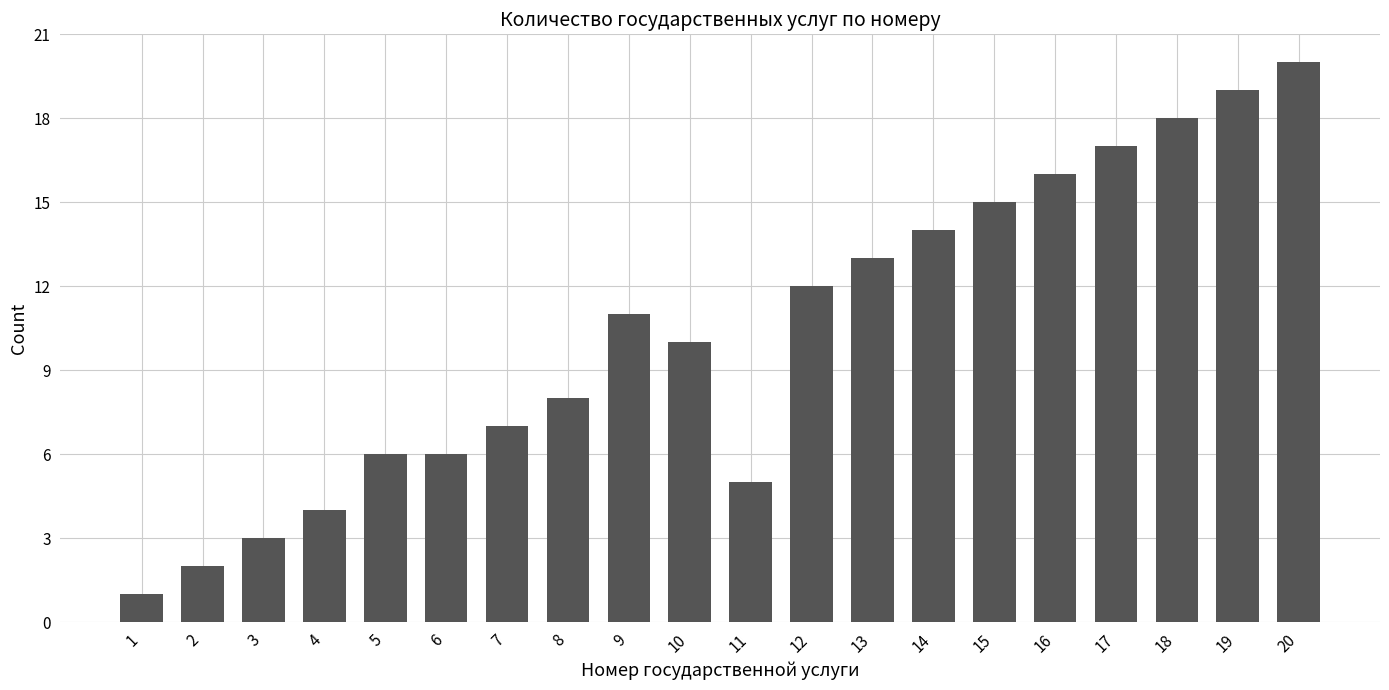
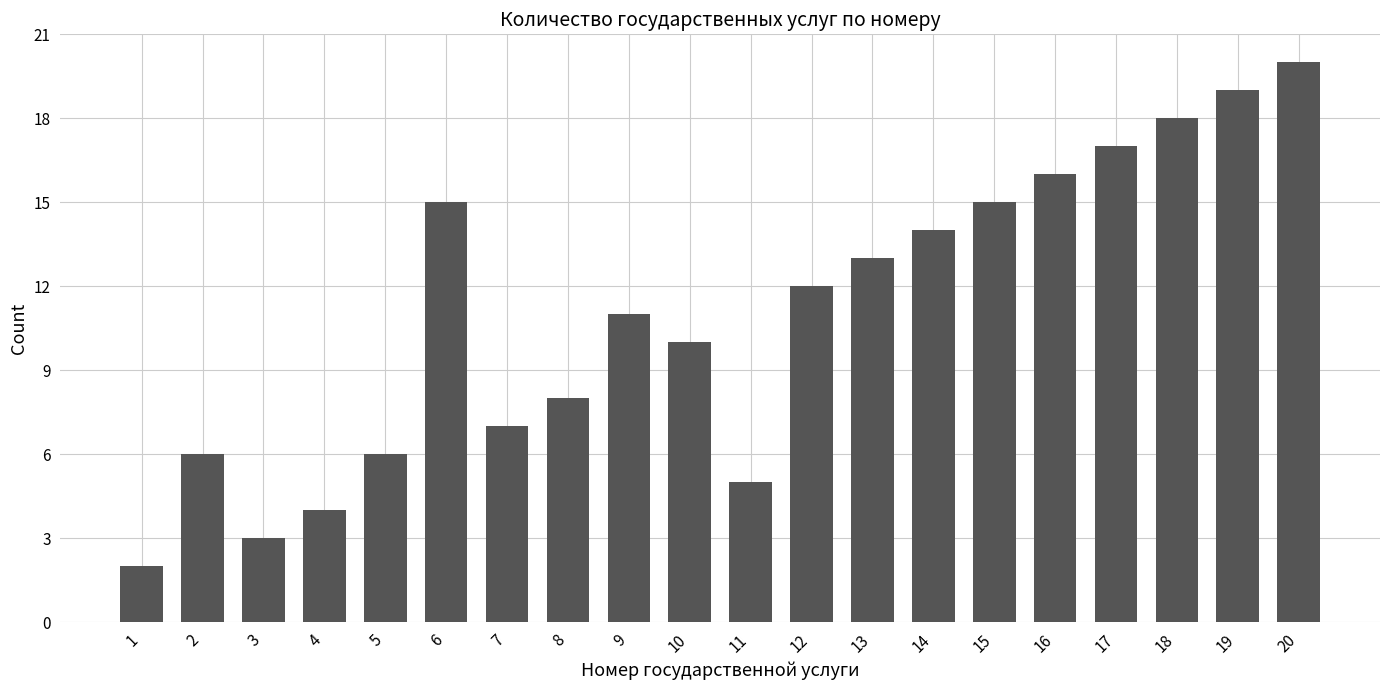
  {
-   "1": 1,
-   "2": 2,
+   "1": 2,
+   "2": 6,
    "3": 3,
    "4": 4,
    "5": 6,
-   "6": 6,
+   "6": 15,
    "7": 7,
    "8": 8,
    "9": 11,
    "10": 10,
    "11": 5,
    "12": 12,
    "13": 13,
    "14": 14,
    "15": 15,
    "16": 16,
    "17": 17,
    "18": 18,
    "19": 19,
    "20": 20
  }
